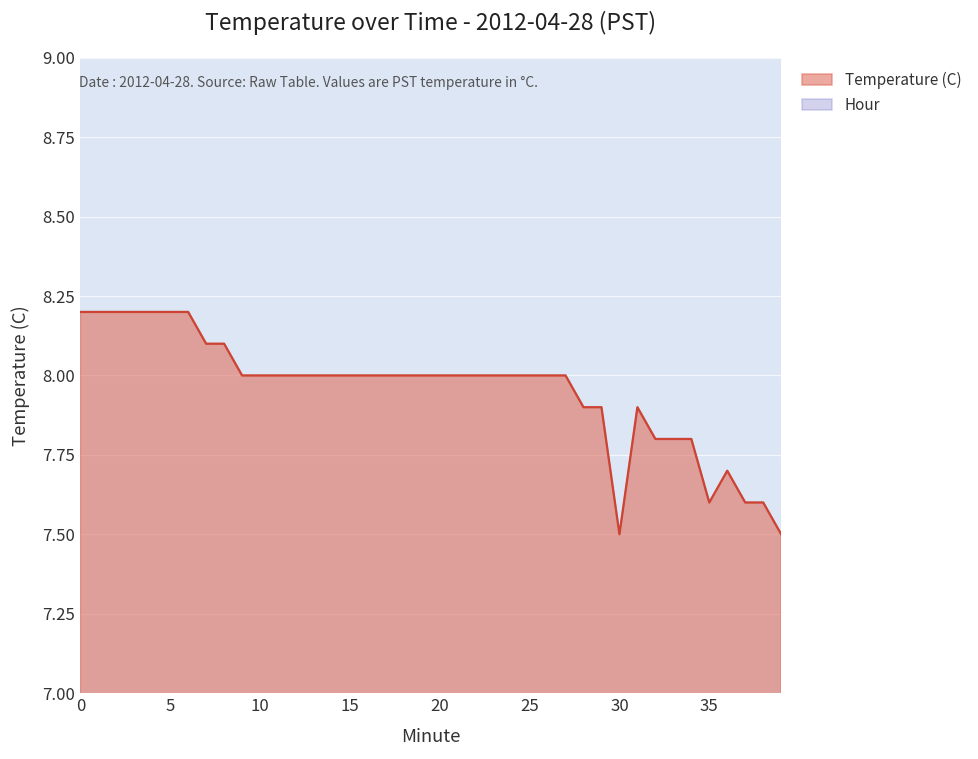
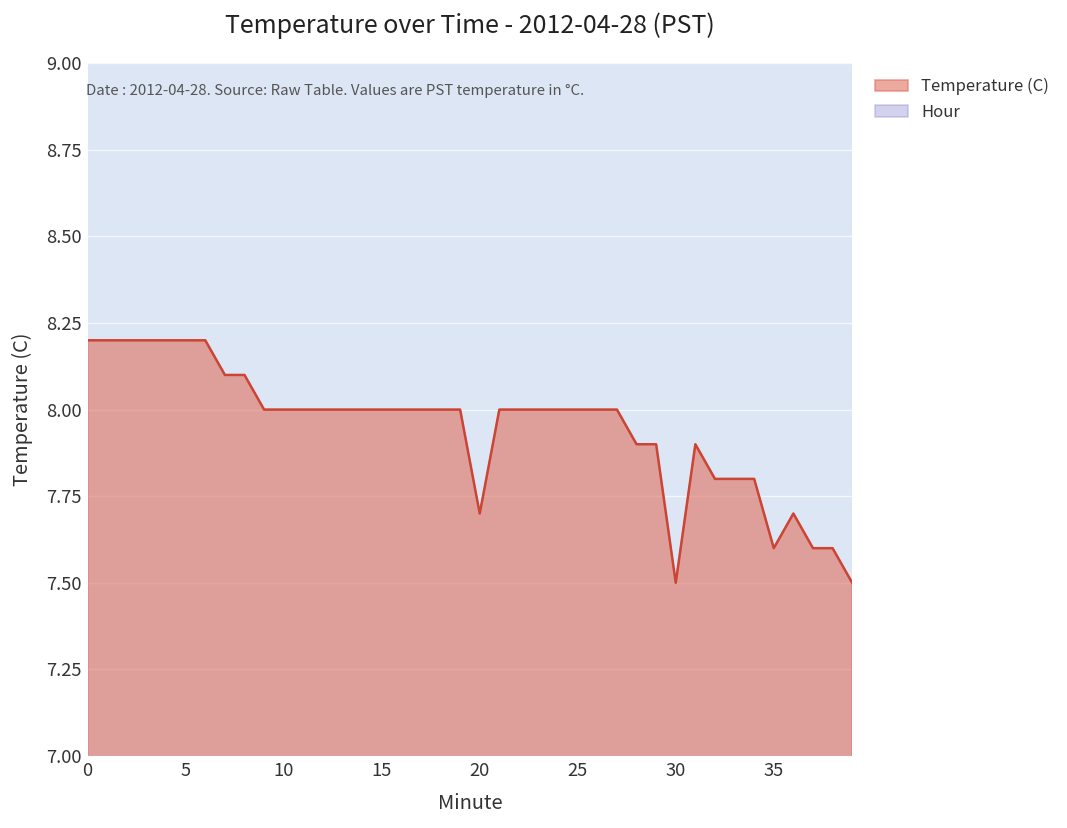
  {
    "Temperature (C)": {
      "0": 8.2,
      "5": 8.2,
      "10": 8.0,
      "15": 8.0,
-     "20": 8.0,
+     "20": 7.7,
      "25": 8.0,
      "30": 7.5,
      "35": 7.6
    }
  }
